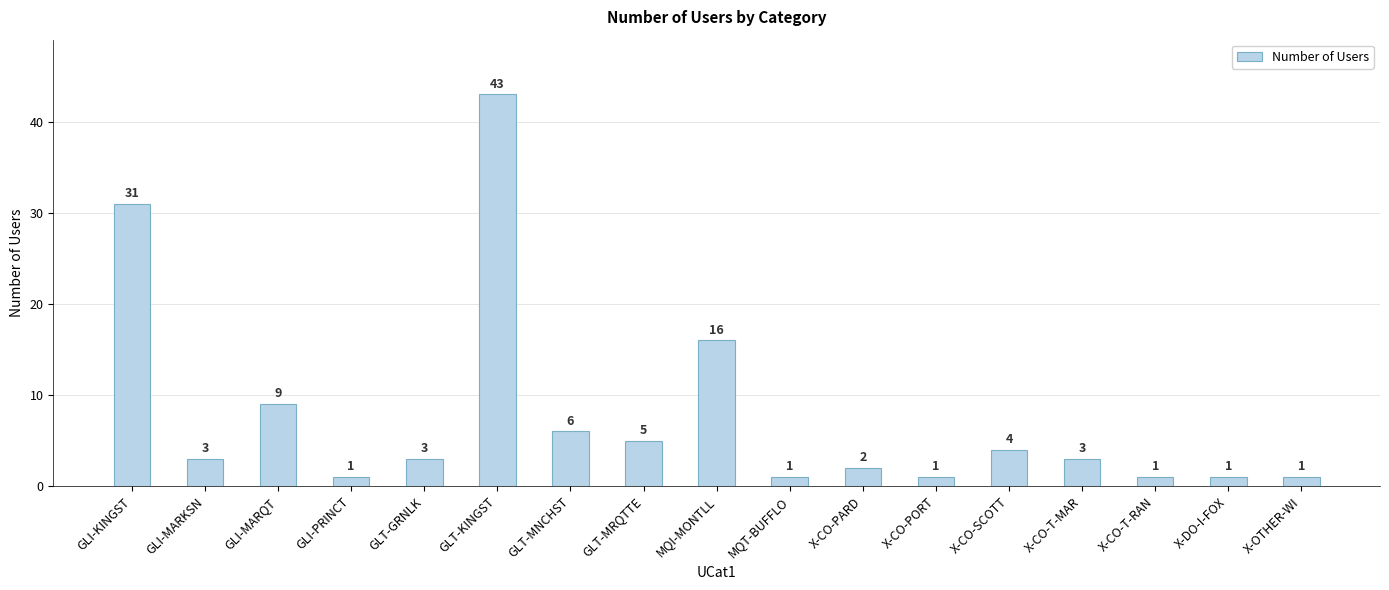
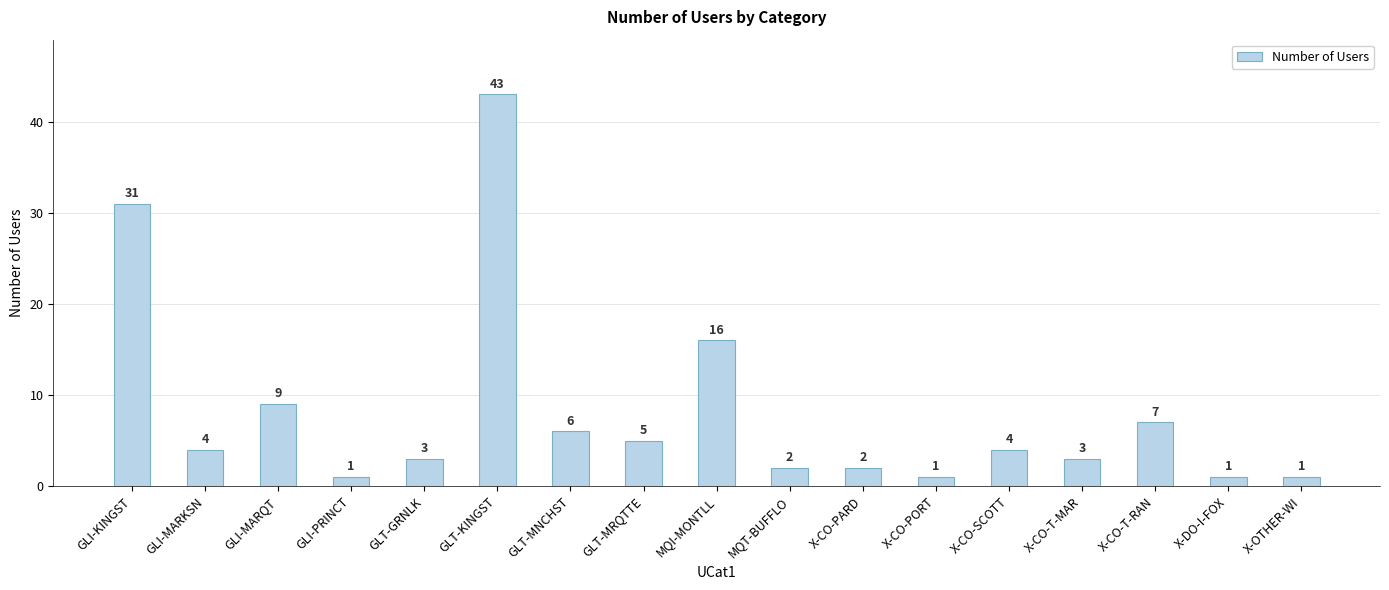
  {
    "GLI-KINGST": 31,
-   "GLI-MARKSN": 3,
+   "GLI-MARKSN": 4,
    "GLI-MARQT": 9,
    "GLI-PRINCT": 1,
    "GLT-GRNLK": 3,
    "GLT-KINGST": 43,
    "GLT-MNCHST": 6,
    "GLT-MRQTTE": 5,
    "MQI-MONTLL": 16,
-   "MQT-BUFFLO": 1,
+   "MQT-BUFFLO": 2,
    "X-CO-PARD": 2,
    "X-CO-PORT": 1,
    "X-CO-SCOTT": 4,
    "X-CO-T-MAR": 3,
-   "X-CO-T-RAN": 1,
+   "X-CO-T-RAN": 7,
    "X-DO-I-FOX": 1,
    "X-OTHER-WI": 1
  }
